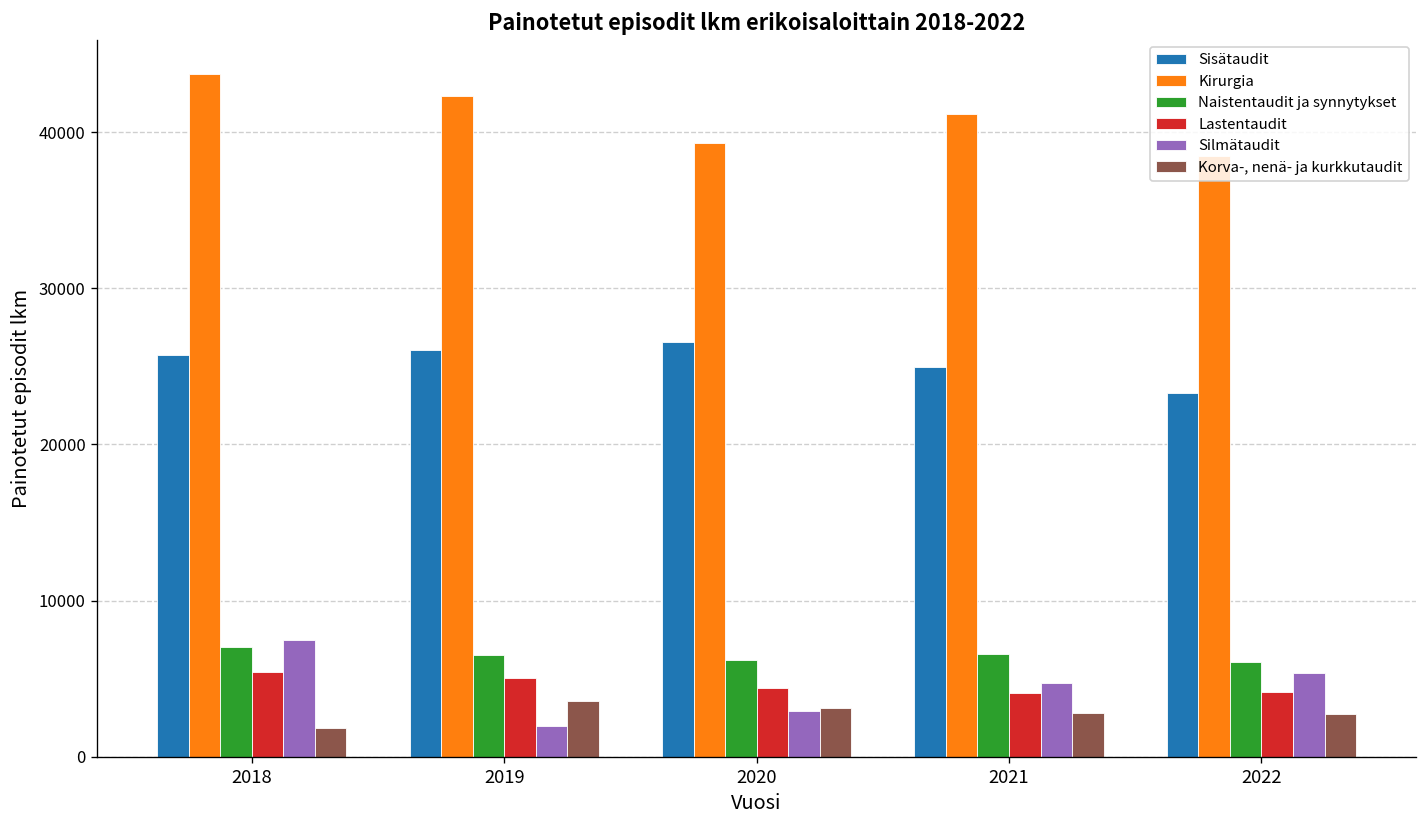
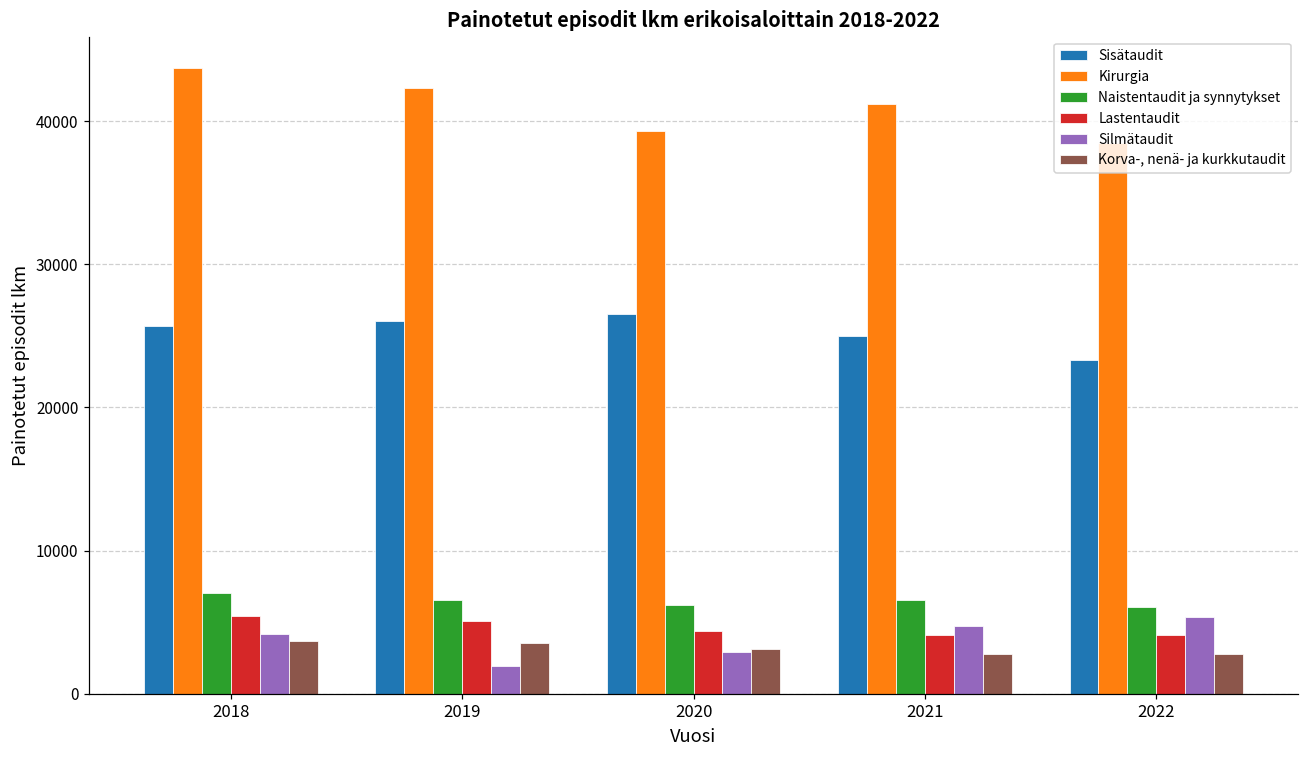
  {
    "Sisätaudit": {
      "2018": 25700,
      "2019": 26000,
      "2020": 26600,
      "2021": 25000,
      "2022": 23300
    },
    "Kirurgia": {
      "2018": 43700,
      "2019": 42300,
      "2020": 39300,
      "2021": 41200
    },
    "Naistentaudit ja synnytykset": {
      "2018": 7000,
      "2019": 6600,
      "2020": 6200,
      "2021": 6600,
      "2022": 6100
    },
    "Lastentaudit": {
      "2018": 5400,
      "2019": 5100,
      "2020": 4400,
      "2021": 4100,
      "2022": 4100
    },
    "Silmätaudit": {
-     "2018": 7500,
+     "2018": 4200,
      "2019": 2000,
      "2020": 2900,
      "2021": 4700,
      "2022": 5400
    },
    "Korva-, nenä- ja kurkkutaudit": {
-     "2018": 1900,
+     "2018": 3700,
      "2019": 3600,
      "2020": 3100,
      "2021": 2800,
      "2022": 2800
    }
  }
